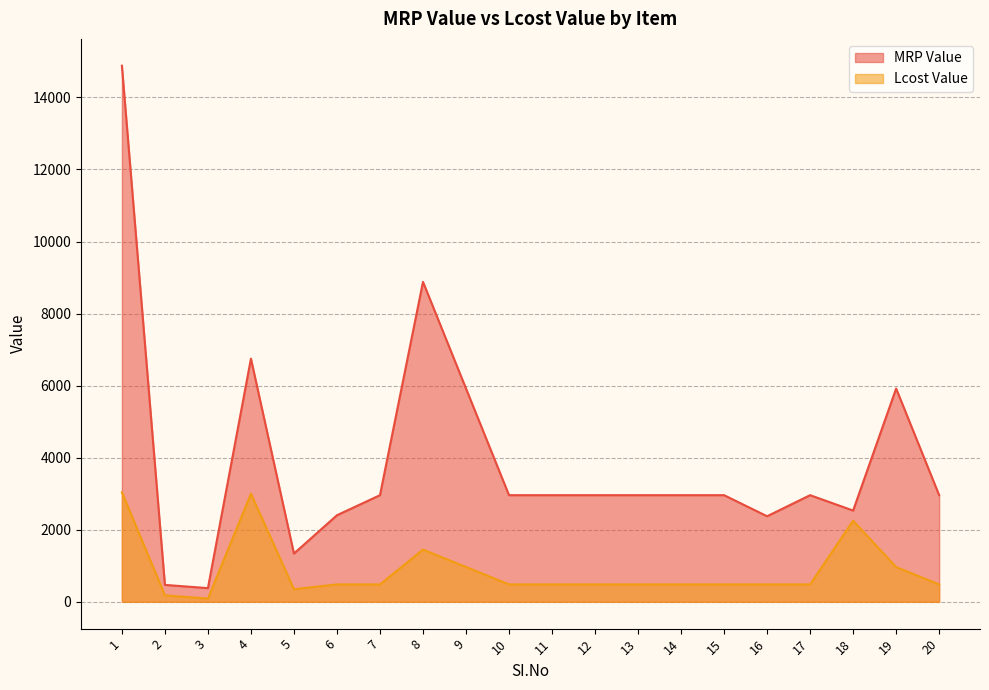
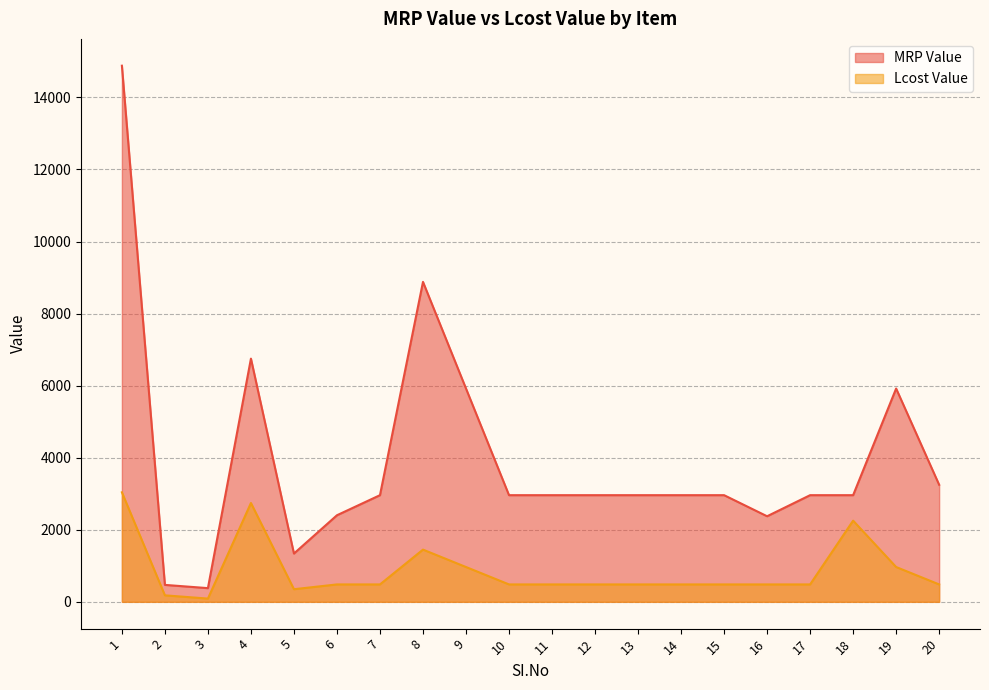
  {
    "MRP Value": {
      "1": 14900,
      "2": 500,
      "3": 400,
      "4": 6800,
      "5": 1300,
      "6": 2400,
      "7": 3000,
      "8": 8900,
      "9": 5900,
      "10": 3000,
      "11": 3000,
      "12": 3000,
      "13": 3000,
      "14": 3000,
      "15": 3000,
      "16": 2400,
      "17": 3000,
-     "18": 2500,
+     "18": 3000,
      "19": 5900,
-     "20": 3000
+     "20": 3200
    },
    "Lcost Value": {
      "1": 3000,
      "2": 200,
      "3": 100,
-     "4": 3000,
+     "4": 2700,
      "5": 400,
      "6": 500,
      "7": 500,
      "8": 1400,
      "9": 1000,
      "10": 500,
      "11": 500,
      "12": 500,
      "13": 500,
      "14": 500,
      "15": 500,
      "16": 500,
      "17": 500,
      "18": 2300,
      "19": 1000,
      "20": 500
    }
  }
